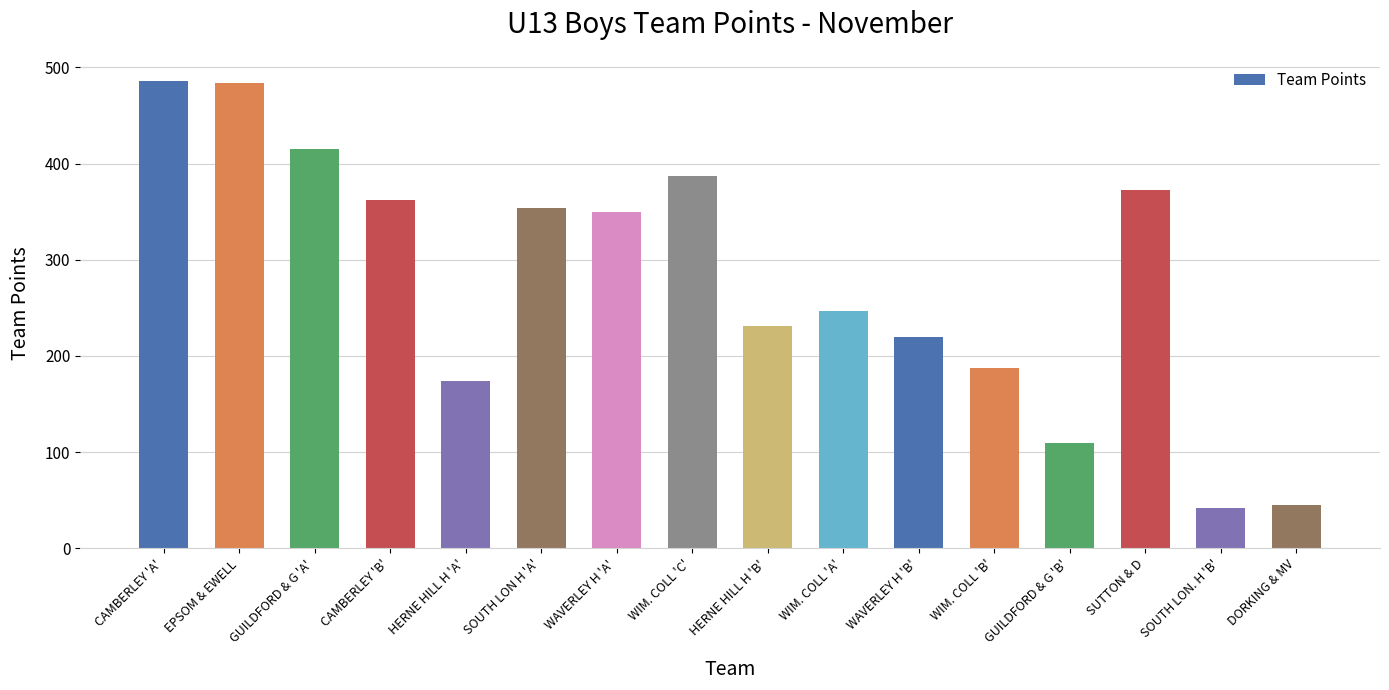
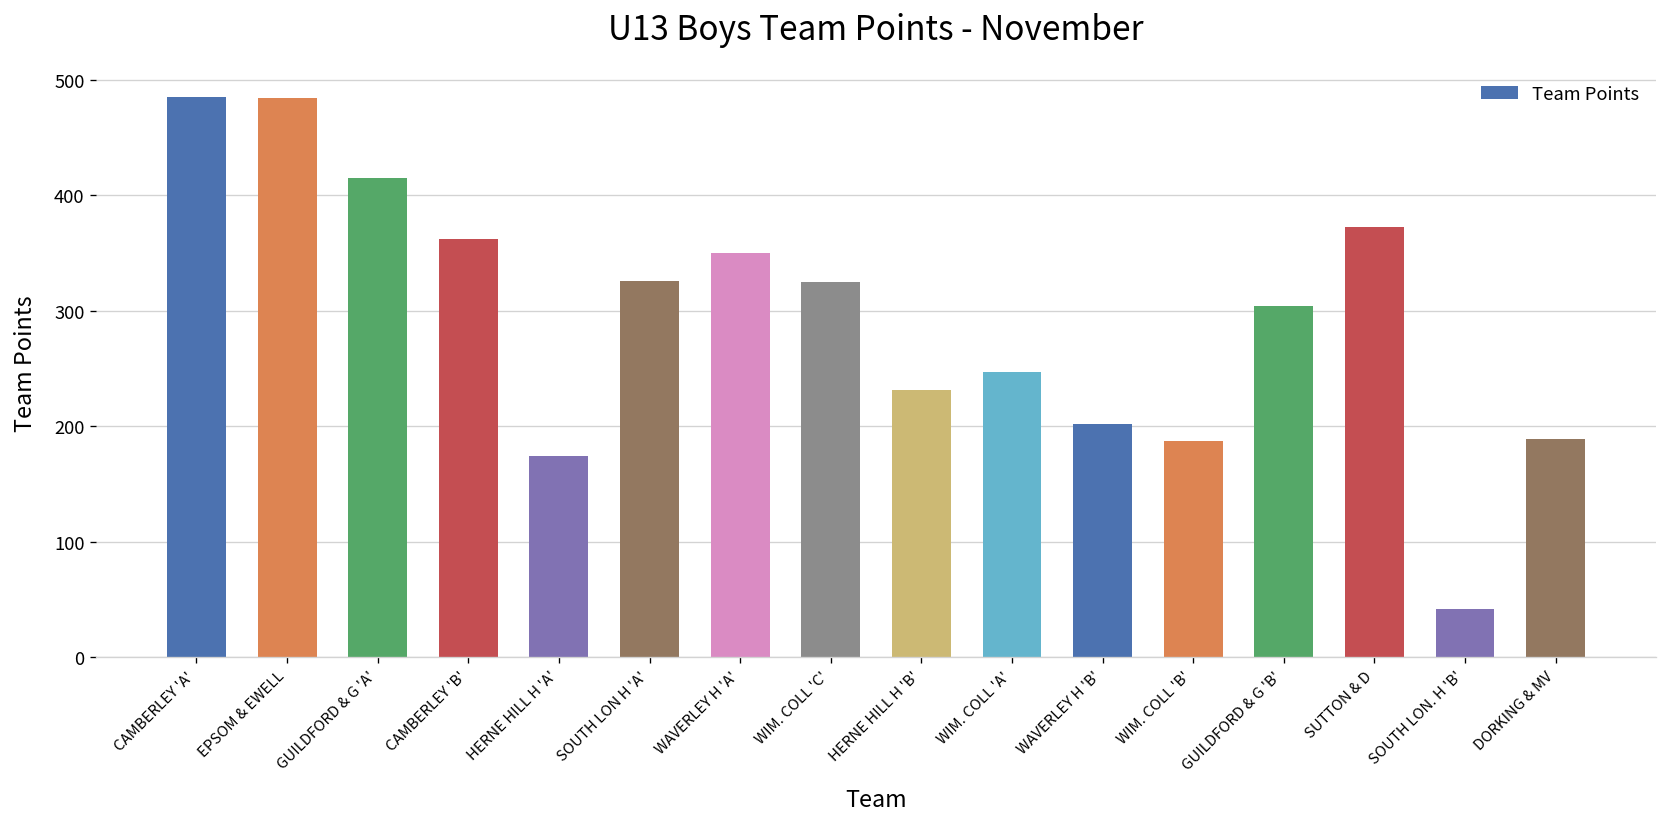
  {
    "CAMBERLEY 'A'": 490,
    "EPSOM & EWELL": 480,
    "GUILDFORD & G 'A'": 410,
    "CAMBERLEY 'B'": 360,
    "HERNE HILL H 'A'": 170,
-   "SOUTH LON H 'A'": 350,
+   "SOUTH LON H 'A'": 330,
    "WAVERLEY H 'A'": 350,
-   "WIM. COLL 'C'": 390,
+   "WIM. COLL 'C'": 320,
    "HERNE HILL H 'B'": 230,
    "WIM. COLL 'A'": 250,
-   "WAVERLEY H 'B'": 220,
+   "WAVERLEY H 'B'": 200,
    "WIM. COLL 'B'": 190,
-   "GUILDFORD & G 'B'": 110,
+   "GUILDFORD & G 'B'": 300,
    "SUTTON & D": 370,
    "SOUTH LON. H 'B'": 40,
-   "DORKING & MV": 50
+   "DORKING & MV": 190
  }
